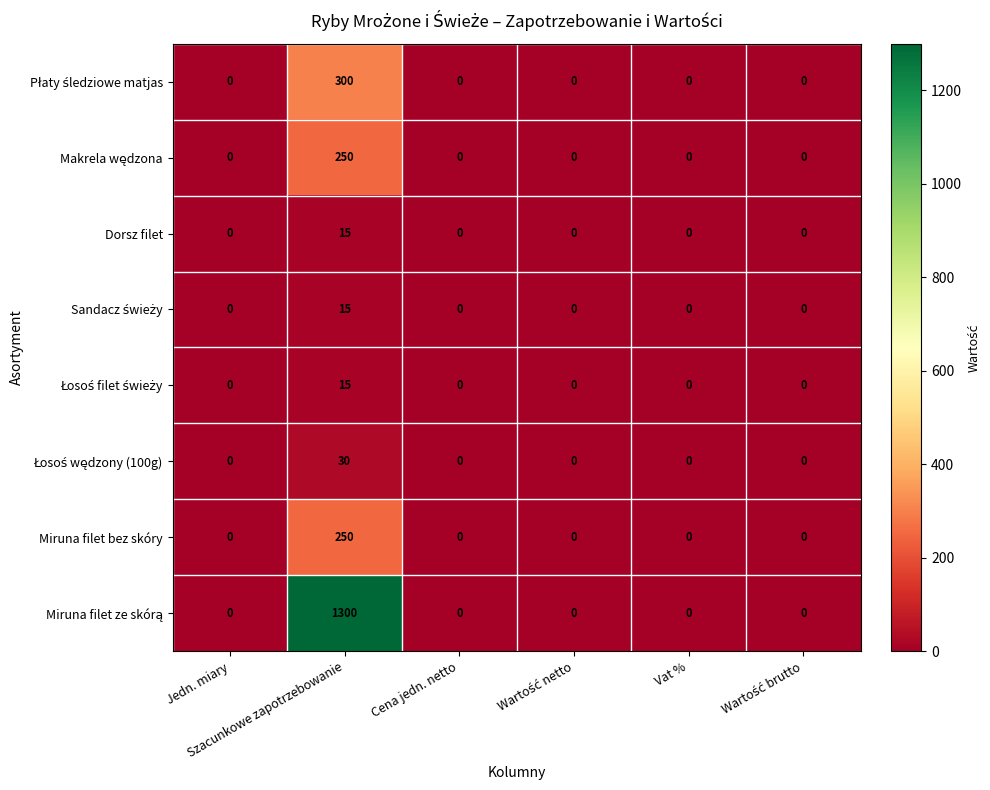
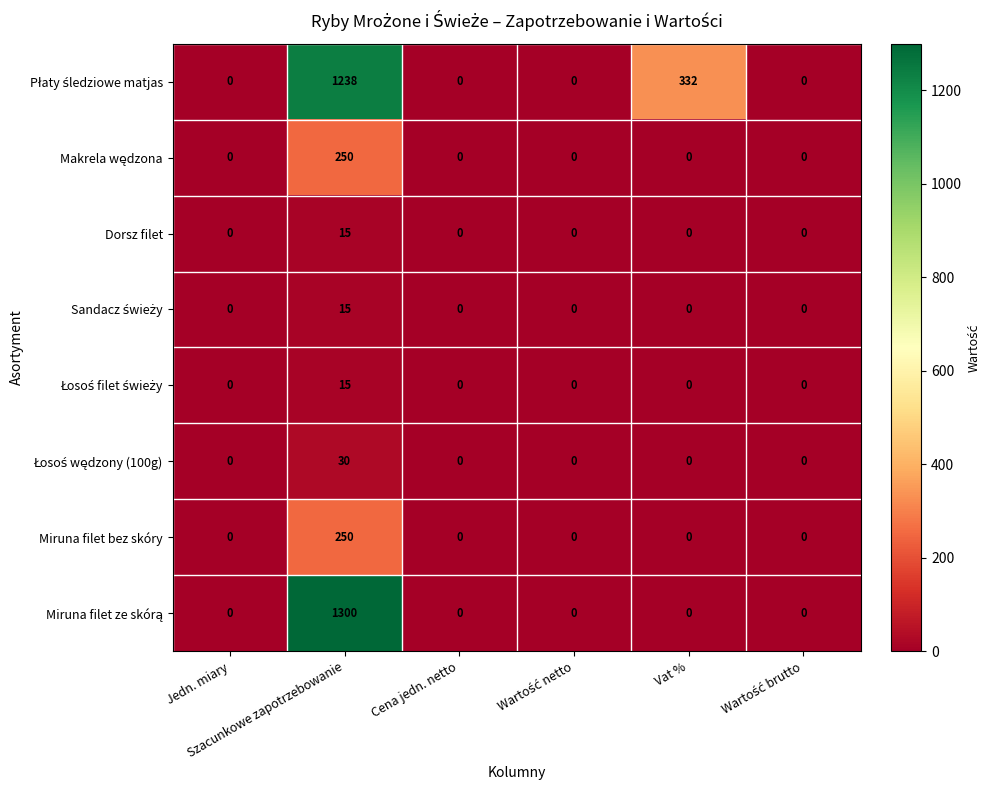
  {
    "Płaty śledziowe matjas": {
      "Jedn. miary": 0,
-     "Szacunkowe zapotrzebowanie": 300,
+     "Szacunkowe zapotrzebowanie": 1238,
      "Cena jedn. netto": 0,
      "Wartość netto": 0,
-     "Vat %": 0,
+     "Vat %": 332,
      "Wartość brutto": 0
    },
    "Makrela wędzona": {
      "Jedn. miary": 0,
      "Szacunkowe zapotrzebowanie": 250,
      "Cena jedn. netto": 0,
      "Wartość netto": 0,
      "Vat %": 0,
      "Wartość brutto": 0
    },
    "Dorsz filet": {
      "Jedn. miary": 0,
      "Szacunkowe zapotrzebowanie": 15,
      "Cena jedn. netto": 0,
      "Wartość netto": 0,
      "Vat %": 0,
      "Wartość brutto": 0
    },
    "Sandacz świeży": {
      "Jedn. miary": 0,
      "Szacunkowe zapotrzebowanie": 15,
      "Cena jedn. netto": 0,
      "Wartość netto": 0,
      "Vat %": 0,
      "Wartość brutto": 0
    },
    "Łosoś filet świeży": {
      "Jedn. miary": 0,
      "Szacunkowe zapotrzebowanie": 15,
      "Cena jedn. netto": 0,
      "Wartość netto": 0,
      "Vat %": 0,
      "Wartość brutto": 0
    },
    "Łosoś wędzony (100g)": {
      "Jedn. miary": 0,
      "Szacunkowe zapotrzebowanie": 30,
      "Cena jedn. netto": 0,
      "Wartość netto": 0,
      "Vat %": 0,
      "Wartość brutto": 0
    },
    "Miruna filet bez skóry": {
      "Jedn. miary": 0,
      "Szacunkowe zapotrzebowanie": 250,
      "Cena jedn. netto": 0,
      "Wartość netto": 0,
      "Vat %": 0,
      "Wartość brutto": 0
    },
    "Miruna filet ze skórą": {
      "Jedn. miary": 0,
      "Szacunkowe zapotrzebowanie": 1300,
      "Cena jedn. netto": 0,
      "Wartość netto": 0,
      "Vat %": 0,
      "Wartość brutto": 0
    }
  }
